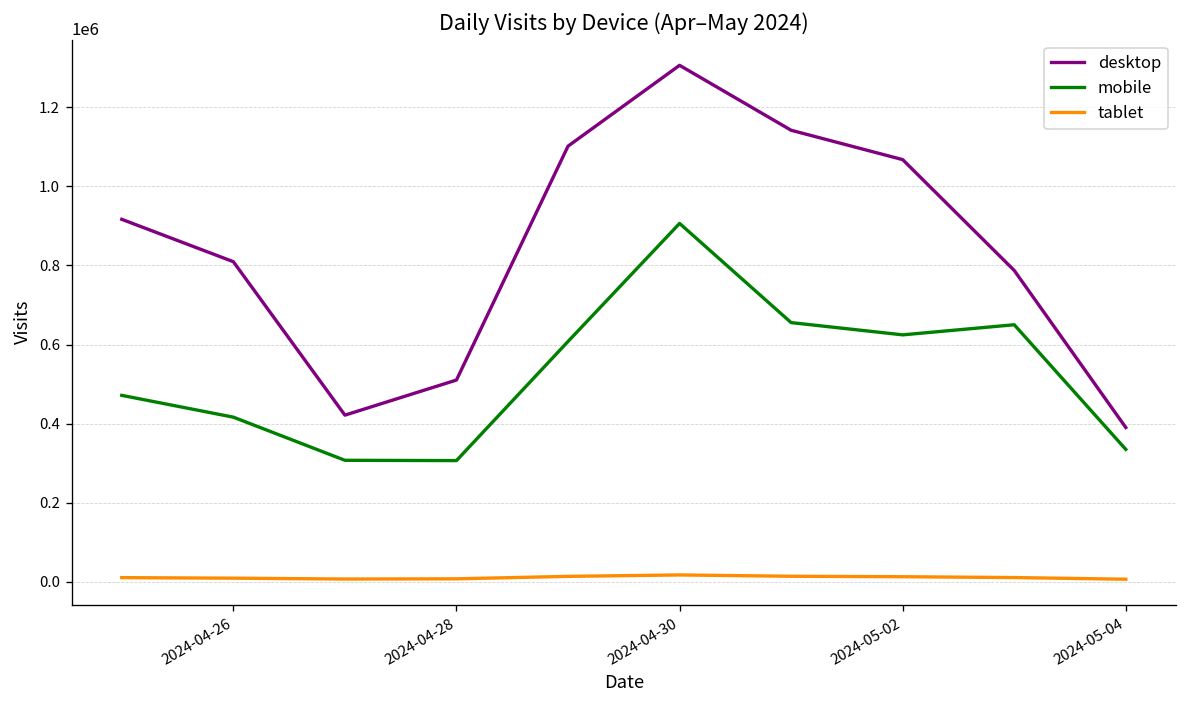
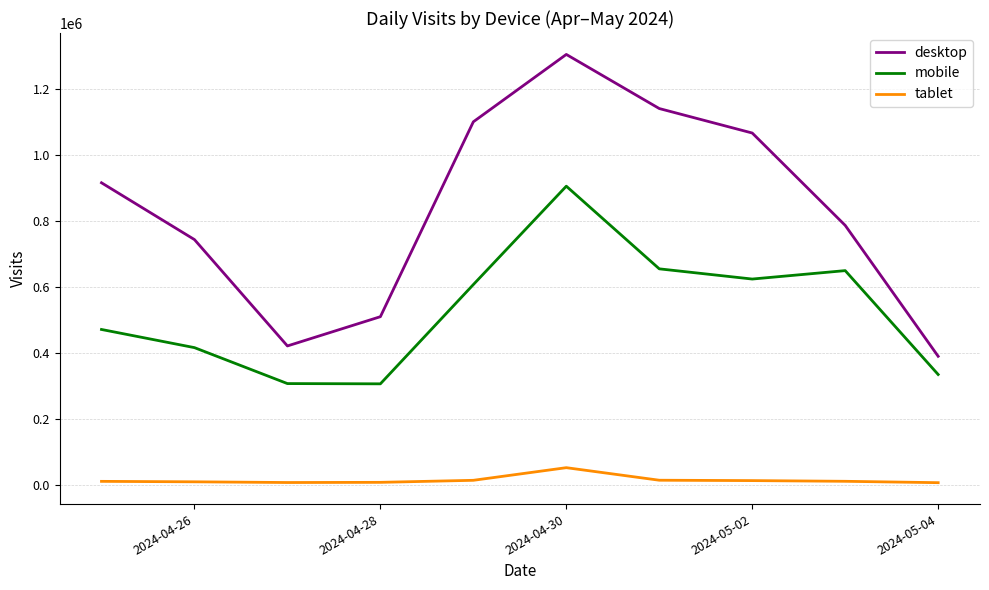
  {
    "desktop": {
-     "2024-04-26": 810000,
+     "2024-04-26": 740000,
      "2024-04-28": 510000,
      "2024-04-30": 1310000,
      "2024-05-02": 1070000,
      "2024-05-04": 390000
    },
    "mobile": {
      "2024-04-26": 420000,
      "2024-04-28": 310000,
      "2024-04-30": 910000,
      "2024-05-02": 620000,
      "2024-05-04": 330000
    },
    "tablet": {
      "2024-04-26": 10000,
      "2024-04-28": 10000,
-     "2024-04-30": 20000,
+     "2024-04-30": 50000,
      "2024-05-02": 10000,
      "2024-05-04": 10000
    }
  }
